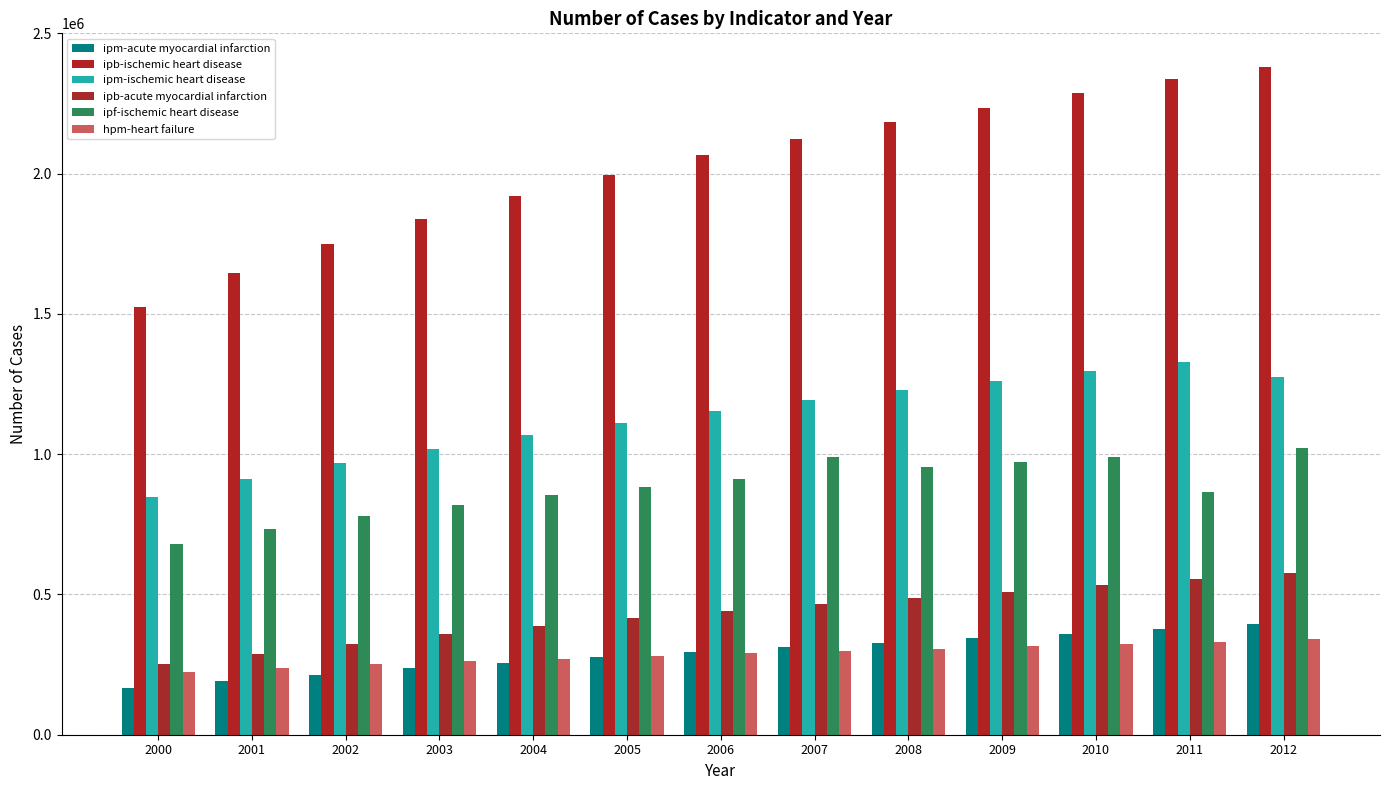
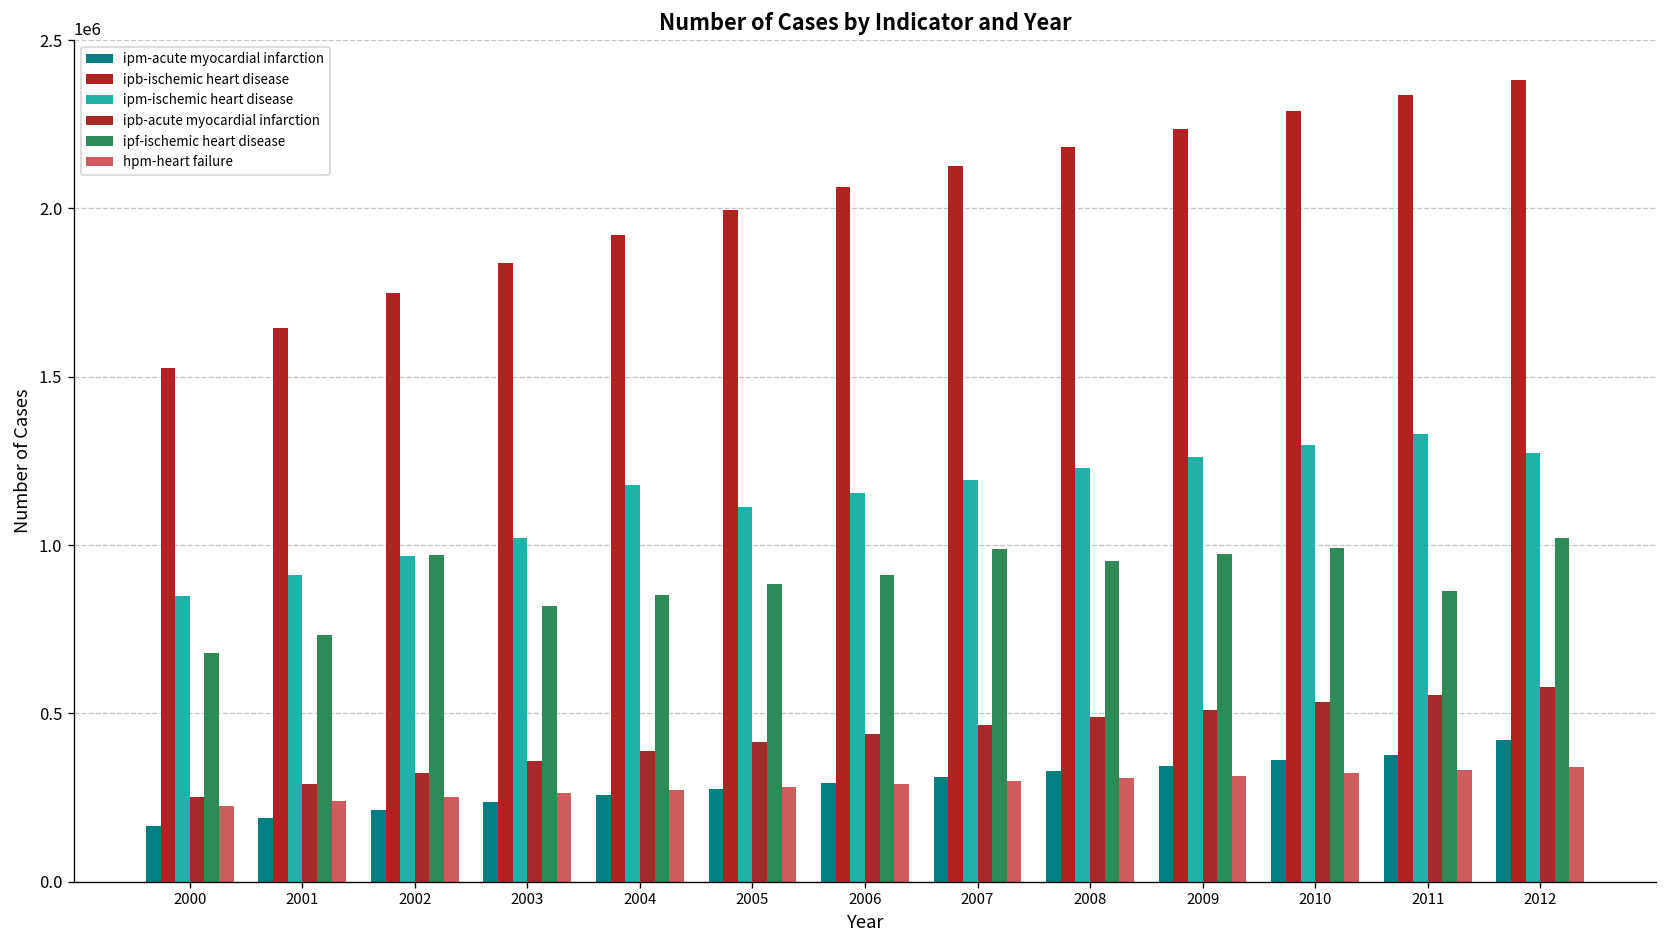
  {
    "ipm-acute myocardial infarction": {
      "2000": 170000,
      "2001": 190000,
      "2002": 210000,
      "2003": 240000,
      "2004": 260000,
      "2005": 280000,
      "2006": 290000,
      "2007": 310000,
      "2008": 330000,
      "2009": 340000,
      "2010": 360000,
      "2011": 380000,
-     "2012": 390000
+     "2012": 420000
    },
    "ipm-ischemic heart disease": {
      "2000": 850000,
      "2001": 910000,
      "2002": 970000,
      "2003": 1020000,
-     "2004": 1070000,
+     "2004": 1180000,
      "2005": 1110000,
      "2006": 1160000,
      "2007": 1190000,
      "2008": 1230000,
      "2009": 1260000,
      "2010": 1300000,
      "2011": 1330000,
      "2012": 1270000
    },
    "ipf-ischemic heart disease": {
      "2000": 680000,
      "2001": 730000,
-     "2002": 780000,
+     "2002": 970000,
      "2003": 820000,
      "2004": 850000,
      "2005": 880000,
      "2006": 910000,
      "2007": 990000,
      "2008": 950000,
      "2009": 970000,
      "2010": 990000,
      "2011": 860000,
      "2012": 1020000
    },
    "hpm-heart failure": {
      "2000": 220000,
      "2001": 240000,
      "2002": 250000,
      "2003": 260000,
      "2004": 270000,
      "2005": 280000,
      "2006": 290000,
      "2007": 300000,
      "2008": 310000,
      "2009": 320000,
      "2010": 320000,
      "2011": 330000,
      "2012": 340000
    }
  }
